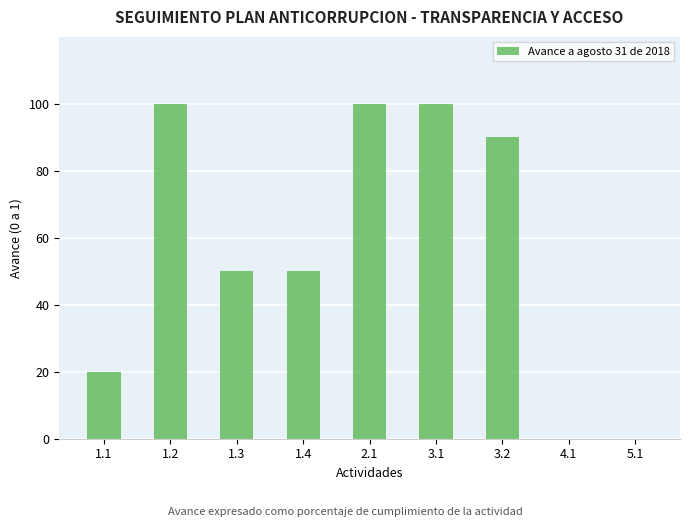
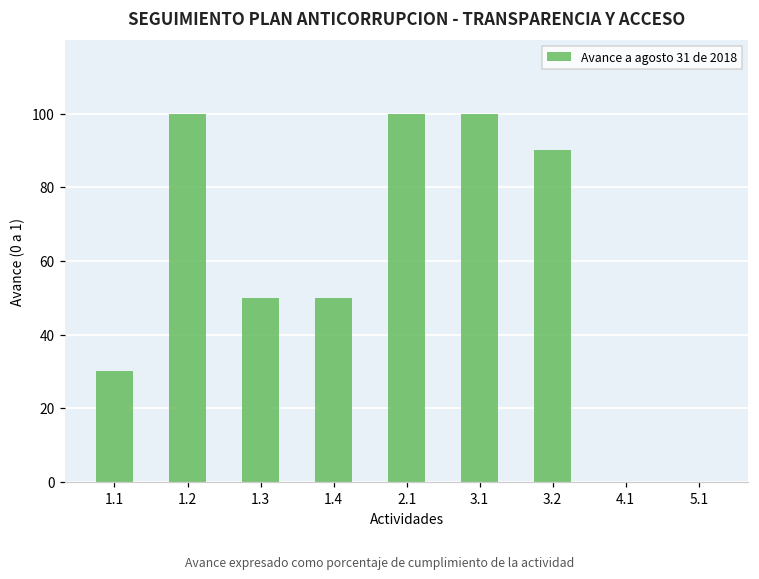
  {
-   "1.1": 20,
+   "1.1": 30,
    "1.2": 100,
    "1.3": 50,
    "1.4": 50,
    "2.1": 100,
    "3.1": 100,
    "3.2": 90,
    "4.1": 0,
    "5.1": 0
  }
